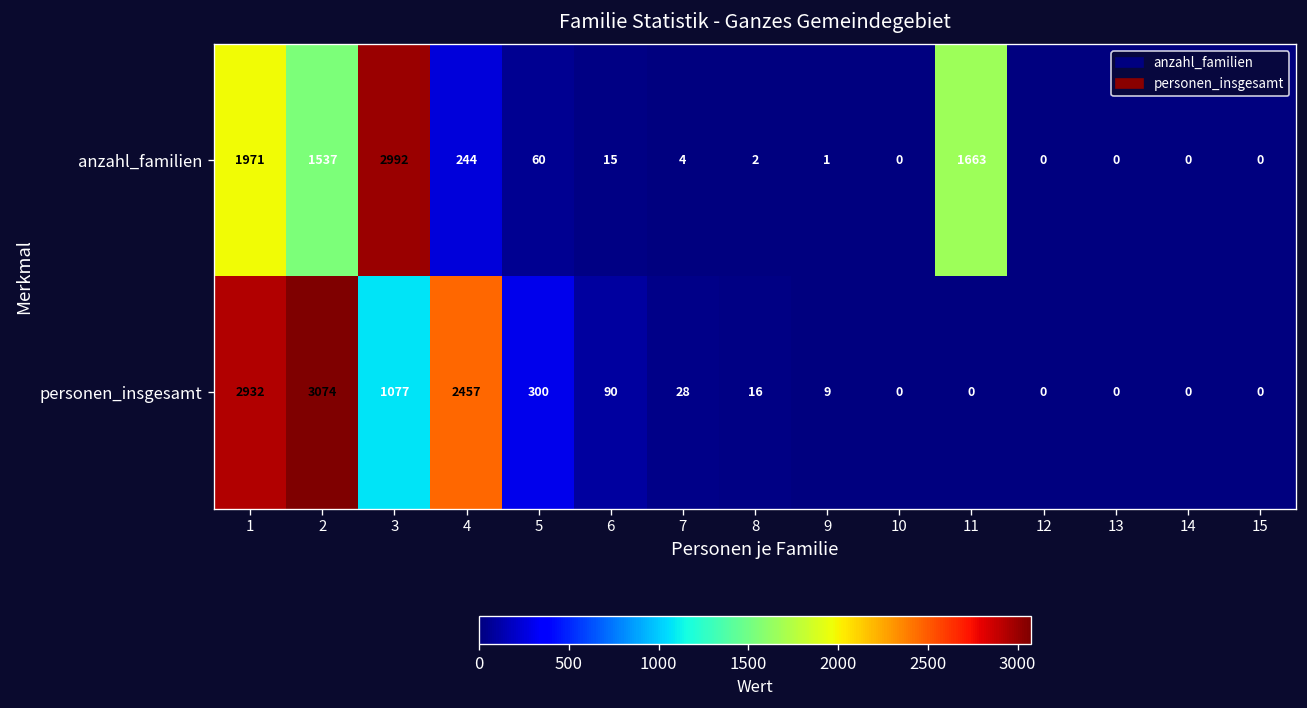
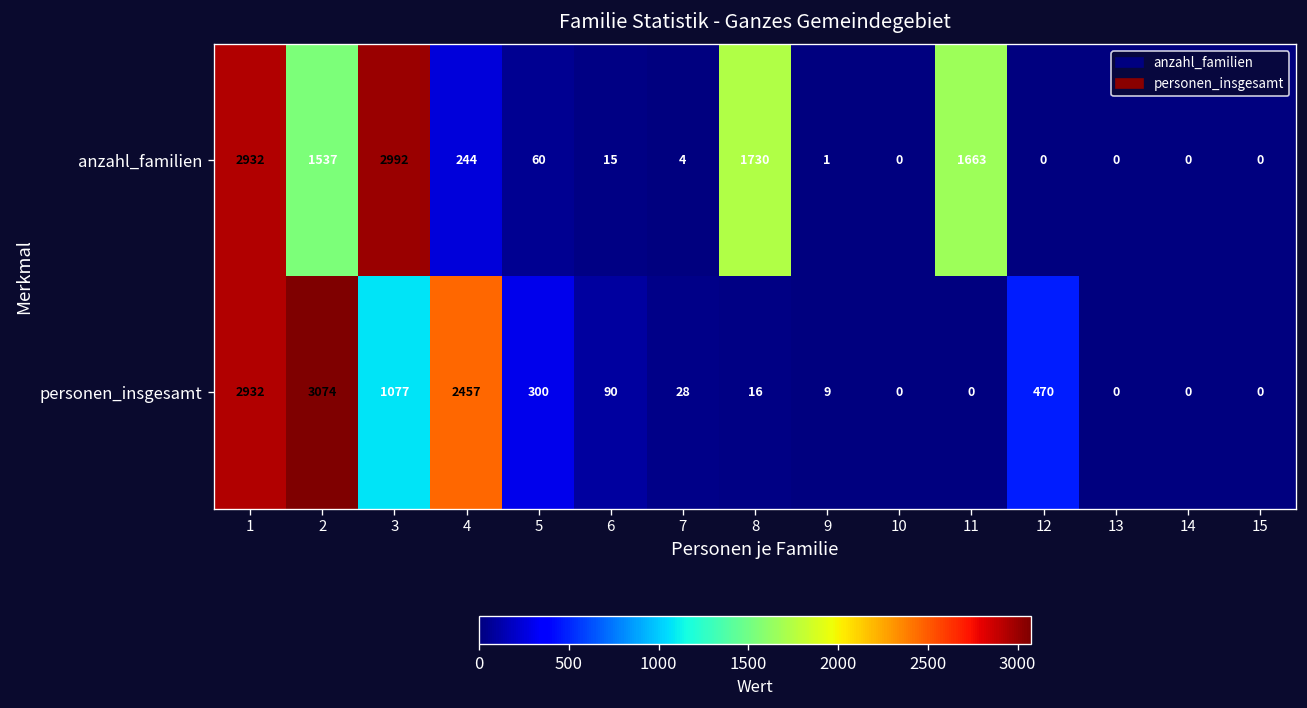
  {
    "anzahl_familien": {
-     "1": 1971,
+     "1": 2932,
      "2": 1537,
      "3": 2992,
      "4": 244,
      "5": 60,
      "6": 15,
      "7": 4,
-     "8": 2,
+     "8": 1730,
      "9": 1,
      "10": 0,
      "11": 1663,
      "12": 0,
      "13": 0,
      "14": 0,
      "15": 0
    },
    "personen_insgesamt": {
      "1": 2932,
      "2": 3074,
      "3": 1077,
      "4": 2457,
      "5": 300,
      "6": 90,
      "7": 28,
      "8": 16,
      "9": 9,
      "10": 0,
      "11": 0,
-     "12": 0,
+     "12": 470,
      "13": 0,
      "14": 0,
      "15": 0
    }
  }
